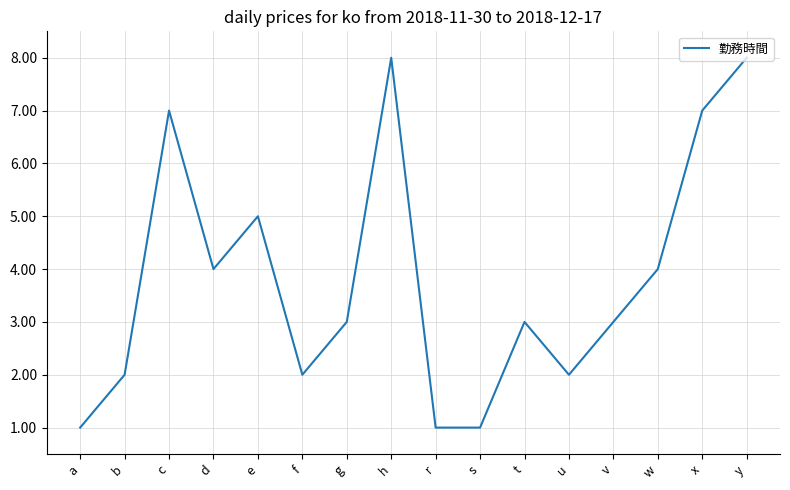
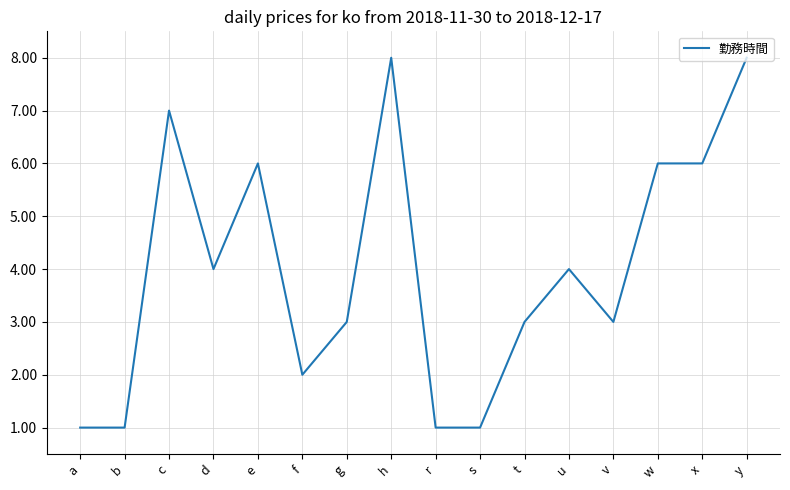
  {
    "a": 1,
-   "b": 2,
+   "b": 1,
    "c": 7,
    "d": 4,
-   "e": 5,
+   "e": 6,
    "f": 2,
    "g": 3,
    "h": 8,
    "r": 1,
    "s": 1,
    "t": 3,
-   "u": 2,
+   "u": 4,
    "v": 3,
-   "w": 4,
-   "x": 7
+   "w": 6,
+   "x": 6
  }
